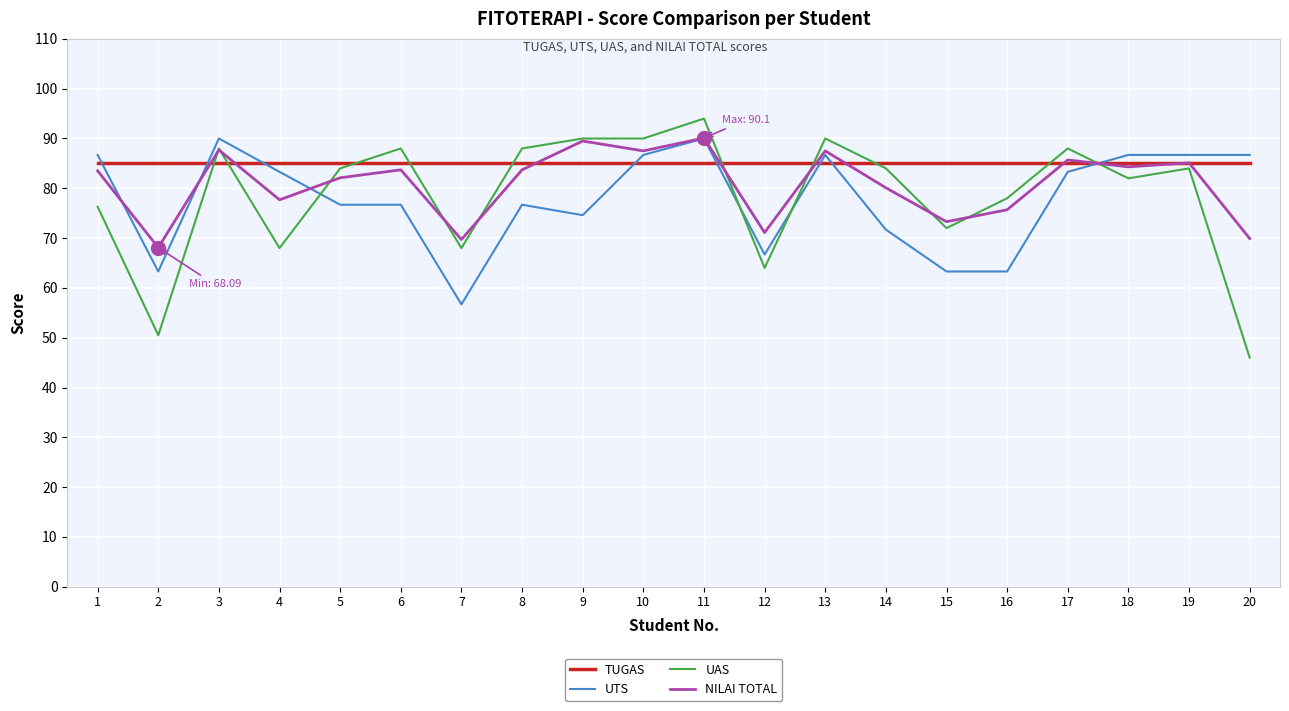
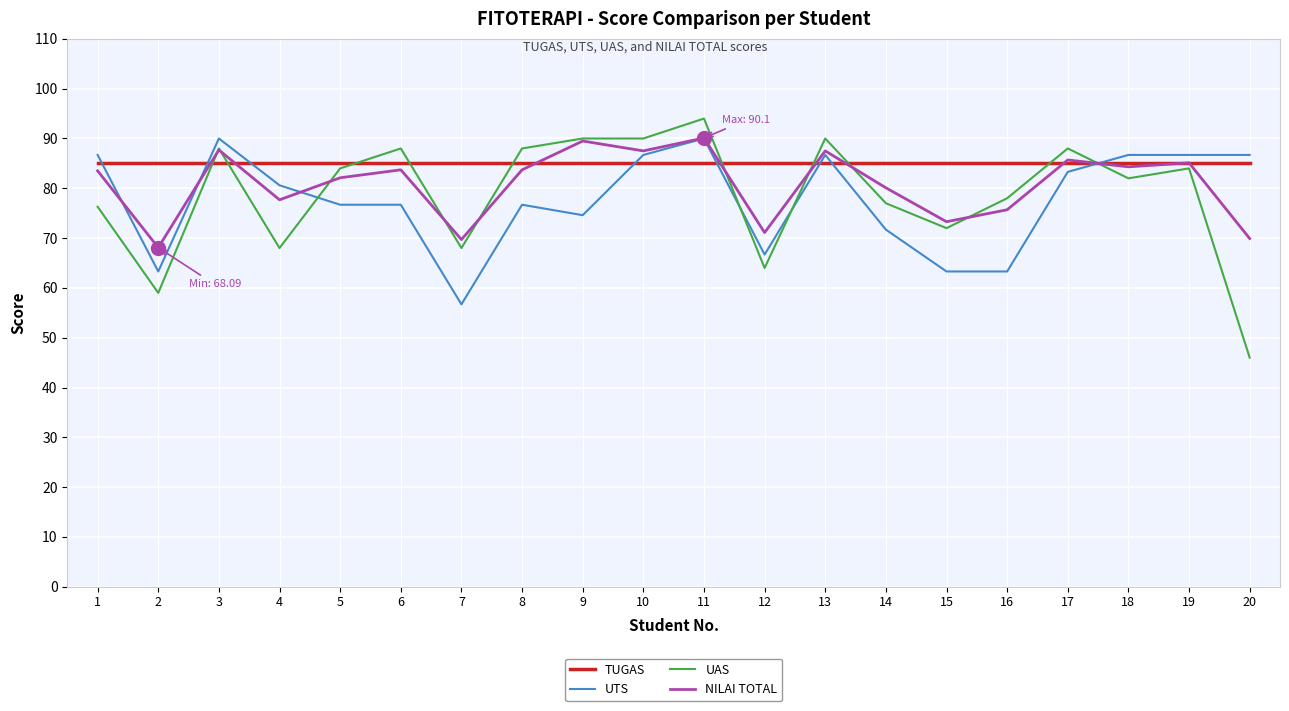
  {
    "TUGAS": {
      "1": 85,
      "2": 85,
      "3": 85,
      "4": 85,
      "5": 85,
      "6": 85,
      "7": 85,
      "8": 85,
      "9": 85,
      "10": 85,
      "11": 85,
      "12": 85,
      "13": 85,
      "14": 85,
      "15": 85,
      "16": 85,
      "17": 85,
      "18": 85,
      "20": 85
    },
    "UTS": {
      "1": 87,
      "3": 90,
-     "4": 83,
+     "4": 81,
      "5": 77,
      "6": 77,
      "7": 57,
      "8": 77,
      "9": 75,
      "10": 87,
      "12": 67,
      "13": 87,
      "14": 72,
      "15": 63,
      "16": 63,
      "17": 83,
      "18": 87,
      "19": 87,
      "20": 87
    },
    "UAS": {
      "1": 76,
-     "2": 51,
+     "2": 59,
      "4": 68,
      "5": 84,
      "6": 88,
      "7": 68,
      "8": 88,
      "10": 90,
      "12": 64,
      "13": 90,
-     "14": 84,
+     "14": 77,
      "15": 72,
      "16": 78,
      "17": 88,
      "18": 82,
      "19": 84,
      "20": 46
    }
  }
